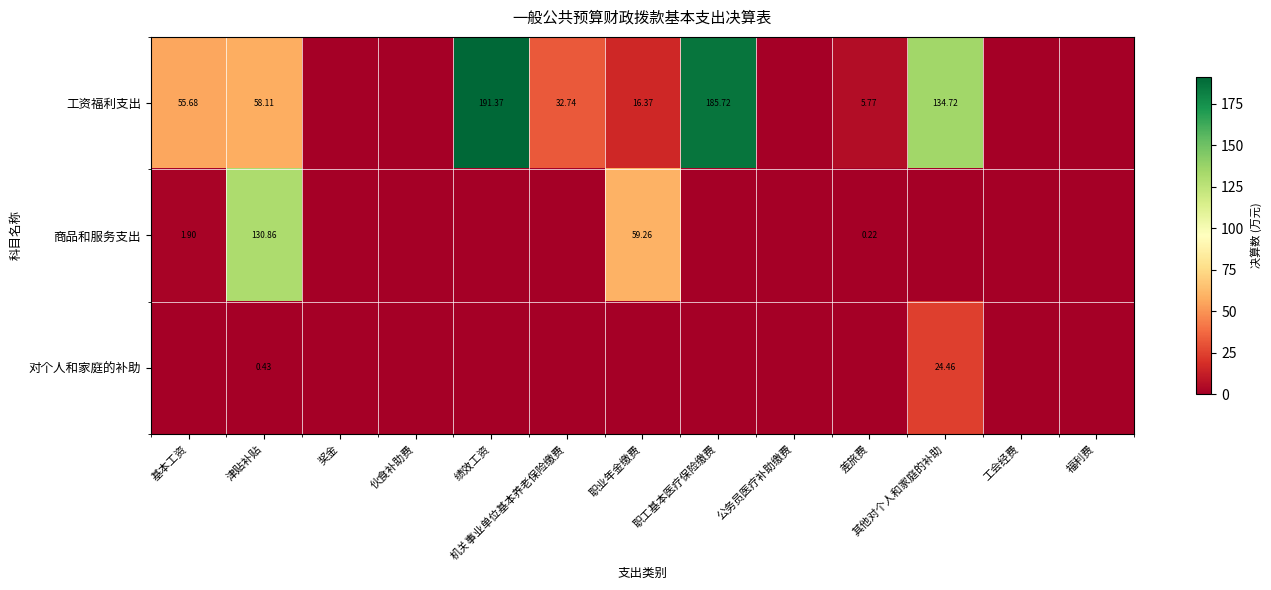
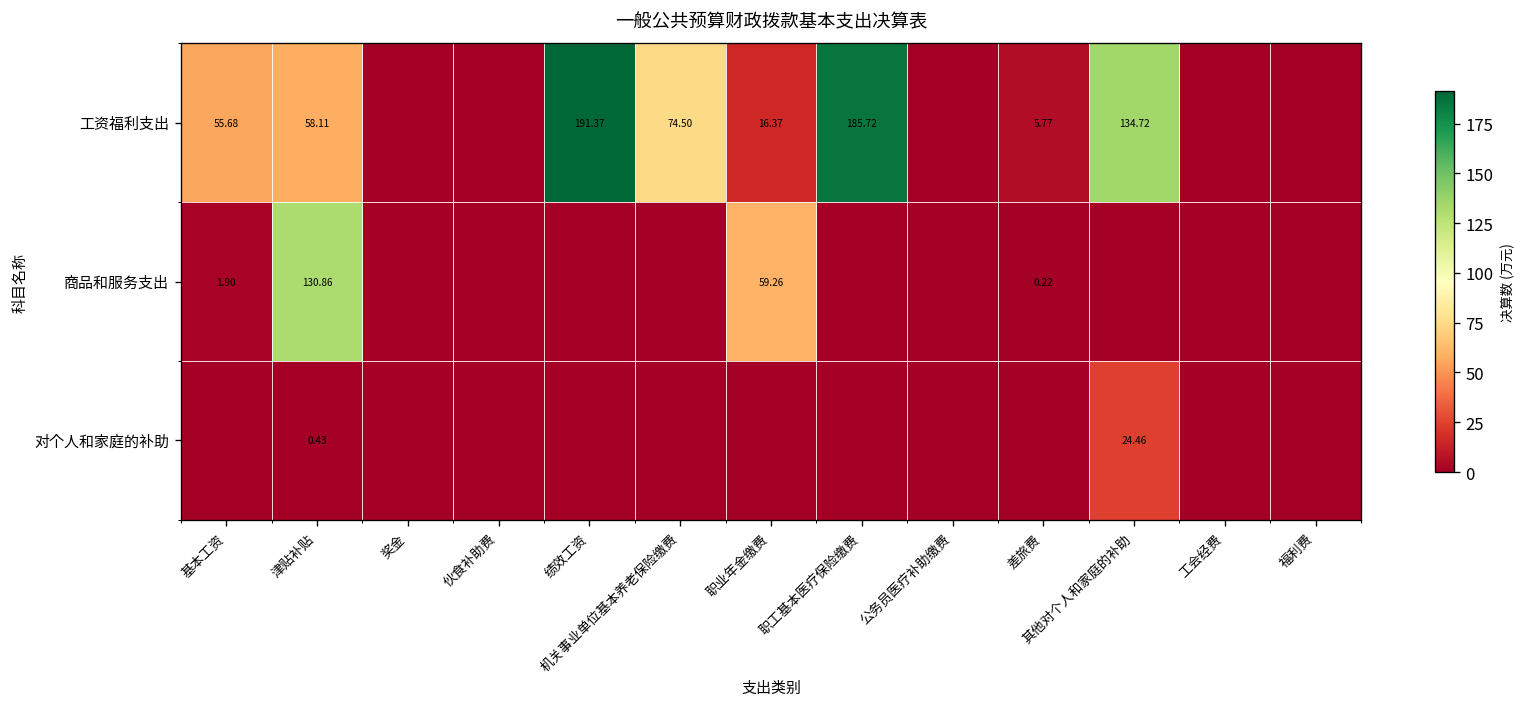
  {
    "工资福利支出": {
      "基本工资": 55.68,
      "津贴补贴": 58.11,
      "绩效工资": 191.37,
-     "机关事业单位基本养老保险缴费": 32.74,
+     "机关事业单位基本养老保险缴费": 74.50,
      "职业年金缴费": 16.37,
      "职工基本医疗保险缴费": 185.72,
      "差旅费": 5.77,
      "其他对个人和家庭的补助": 134.72
    },
    "商品和服务支出": {
      "基本工资": 1.90,
      "津贴补贴": 130.86,
      "职业年金缴费": 59.26,
      "差旅费": 0.22
    },
    "对个人和家庭的补助": {
      "津贴补贴": 0.43,
      "其他对个人和家庭的补助": 24.46
    }
  }
